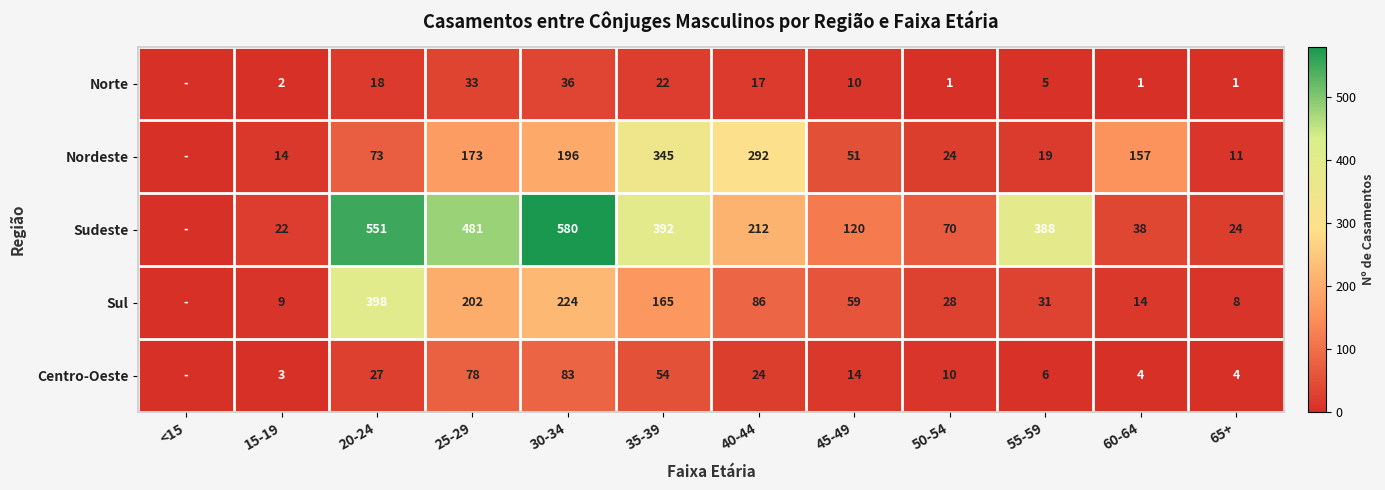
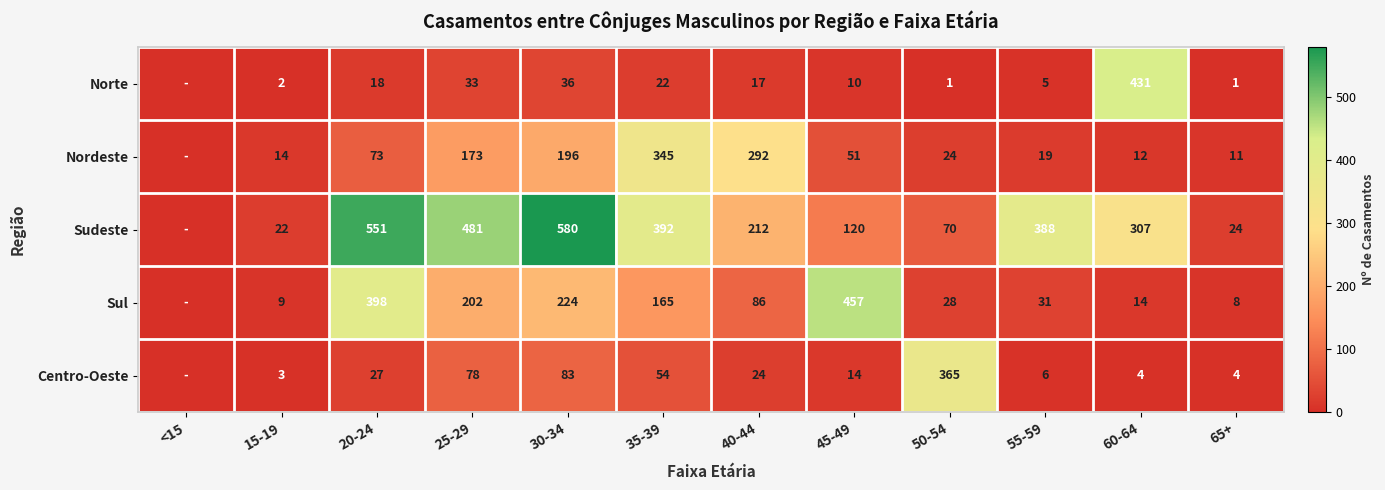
  {
    "Norte": {
      "15-19": 2,
      "20-24": 18,
      "25-29": 33,
      "30-34": 36,
      "35-39": 22,
      "40-44": 17,
      "45-49": 10,
      "50-54": 1,
      "55-59": 5,
-     "60-64": 1,
+     "60-64": 431,
      "65+": 1
    },
    "Nordeste": {
      "15-19": 14,
      "20-24": 73,
      "25-29": 173,
      "30-34": 196,
      "35-39": 345,
      "40-44": 292,
      "45-49": 51,
      "50-54": 24,
      "55-59": 19,
-     "60-64": 157,
+     "60-64": 12,
      "65+": 11
    },
    "Sudeste": {
      "15-19": 22,
      "20-24": 551,
      "25-29": 481,
      "30-34": 580,
      "35-39": 392,
      "40-44": 212,
      "45-49": 120,
      "50-54": 70,
      "55-59": 388,
-     "60-64": 38,
+     "60-64": 307,
      "65+": 24
    },
    "Sul": {
      "15-19": 9,
      "20-24": 398,
      "25-29": 202,
      "30-34": 224,
      "35-39": 165,
      "40-44": 86,
-     "45-49": 59,
+     "45-49": 457,
      "50-54": 28,
      "55-59": 31,
      "60-64": 14,
      "65+": 8
    },
    "Centro-Oeste": {
      "15-19": 3,
      "20-24": 27,
      "25-29": 78,
      "30-34": 83,
      "35-39": 54,
      "40-44": 24,
      "45-49": 14,
-     "50-54": 10,
+     "50-54": 365,
      "55-59": 6,
      "60-64": 4,
      "65+": 4
    }
  }
